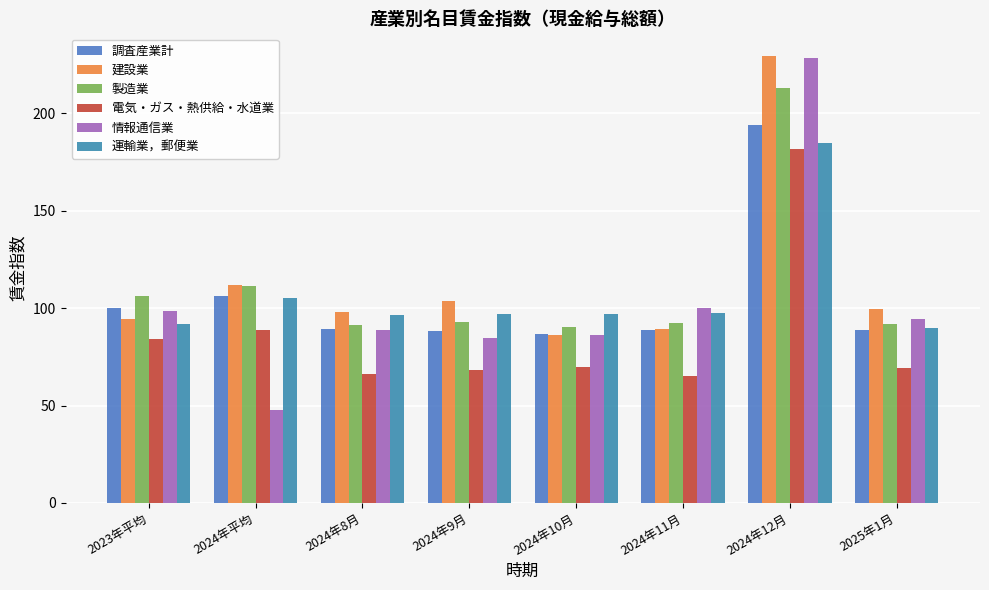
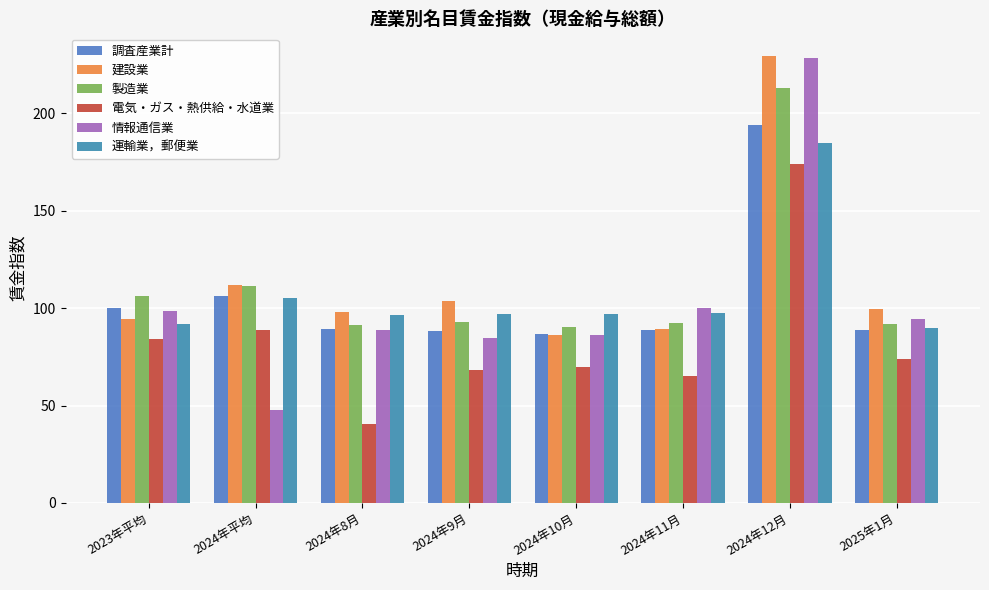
  {
    "建設業": {
      "2023年平均": 95,
      "2024年平均": 112,
      "2024年8月": 98,
      "2024年9月": 104,
      "2024年10月": 86,
      "2024年11月": 89,
      "2024年12月": 230,
      "2025年1月": 100
    },
    "製造業": {
      "2023年平均": 106,
      "2024年平均": 112,
      "2024年8月": 92,
      "2024年9月": 93,
      "2024年10月": 91,
      "2024年11月": 92,
      "2024年12月": 213,
      "2025年1月": 92
    },
    "電気・ガス・熱供給・水道業": {
      "2023年平均": 84,
      "2024年平均": 89,
-     "2024年8月": 66,
+     "2024年8月": 41,
      "2024年9月": 68,
      "2024年10月": 70,
      "2024年11月": 65,
-     "2024年12月": 182,
-     "2025年1月": 69
+     "2024年12月": 174,
+     "2025年1月": 74
    },
    "情報通信業": {
      "2023年平均": 98,
      "2024年平均": 48,
      "2024年8月": 89,
      "2024年9月": 85,
      "2024年10月": 86,
      "2024年11月": 100,
      "2024年12月": 228,
      "2025年1月": 95
    }
  }
